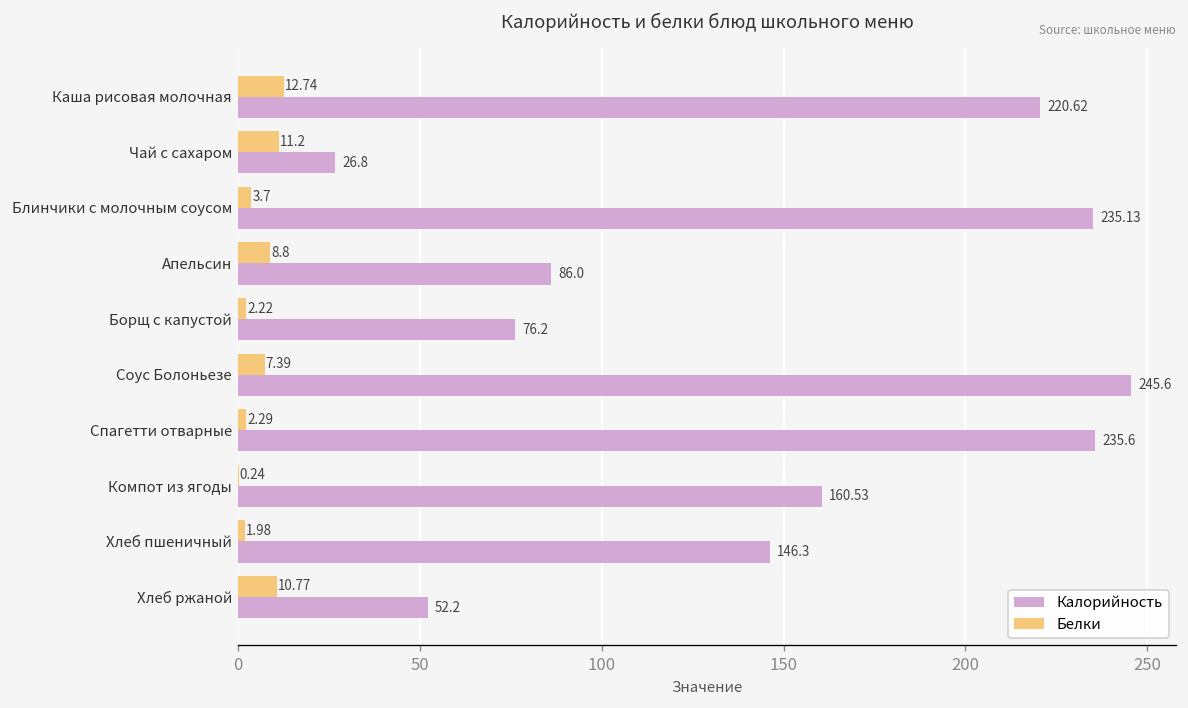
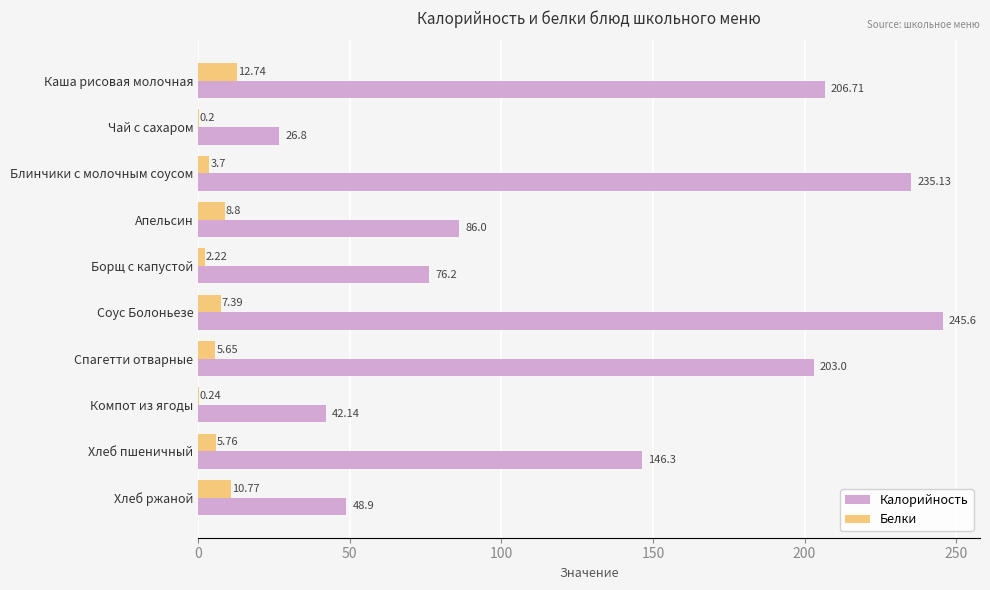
  {
    "Калорийность": {
-     "Каша рисовая молочная": 220.62,
+     "Каша рисовая молочная": 206.71,
      "Чай с сахаром": 26.8,
      "Блинчики с молочным соусом": 235.13,
      "Апельсин": 86.0,
      "Борщ с капустой": 76.2,
      "Соус Болоньезе": 245.6,
-     "Спагетти отварные": 235.6,
-     "Компот из ягоды": 160.53,
+     "Спагетти отварные": 203.0,
+     "Компот из ягоды": 42.14,
      "Хлеб пшеничный": 146.3,
-     "Хлеб ржаной": 52.2
+     "Хлеб ржаной": 48.9
    },
    "Белки": {
      "Каша рисовая молочная": 12.74,
-     "Чай с сахаром": 11.2,
+     "Чай с сахаром": 0.2,
      "Блинчики с молочным соусом": 3.7,
      "Апельсин": 8.8,
      "Борщ с капустой": 2.22,
      "Соус Болоньезе": 7.39,
-     "Спагетти отварные": 2.29,
+     "Спагетти отварные": 5.65,
      "Компот из ягоды": 0.24,
-     "Хлеб пшеничный": 1.98,
+     "Хлеб пшеничный": 5.76,
      "Хлеб ржаной": 10.77
    }
  }
